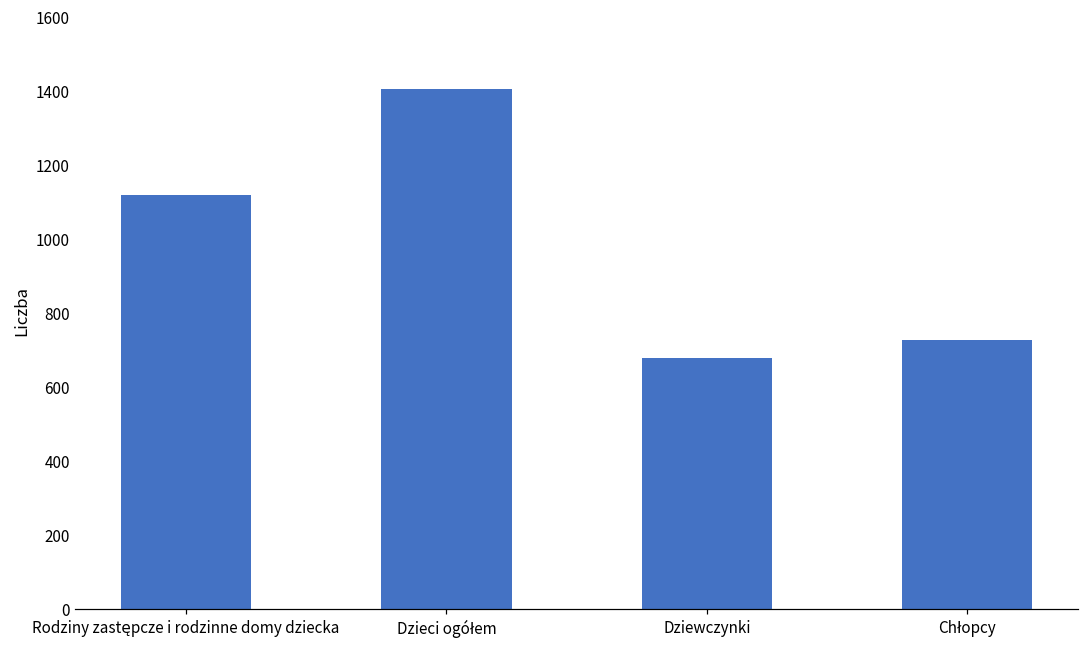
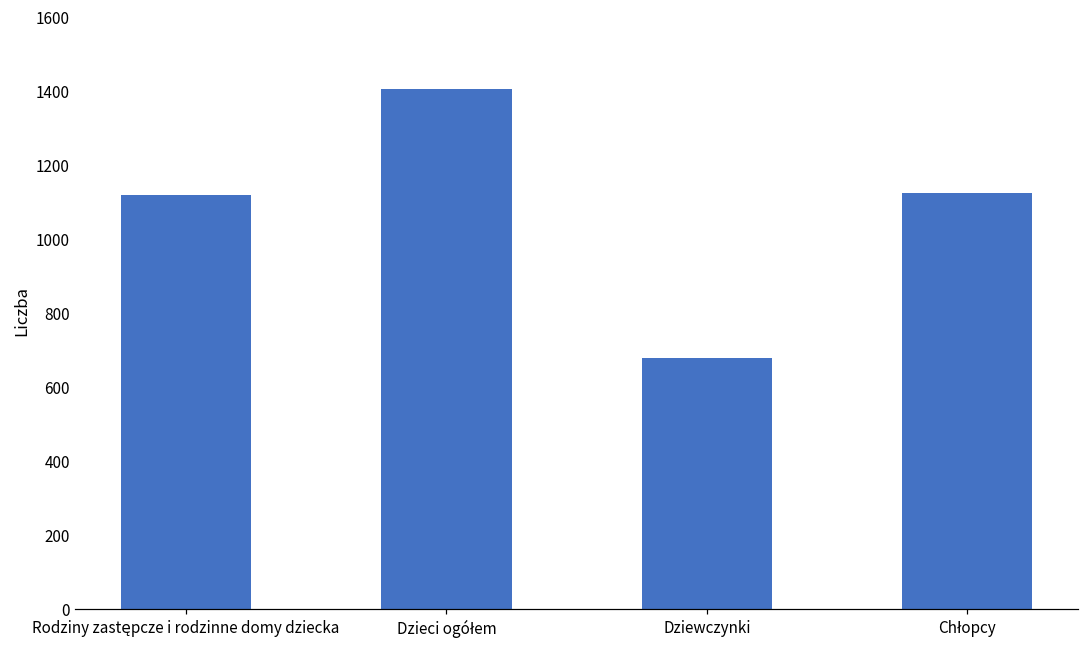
  {
    "Rodziny zastępcze i rodzinne domy dziecka": 1120,
    "Dzieci ogółem": 1400,
    "Dziewczynki": 680,
-   "Chłopcy": 730
+   "Chłopcy": 1120
  }
